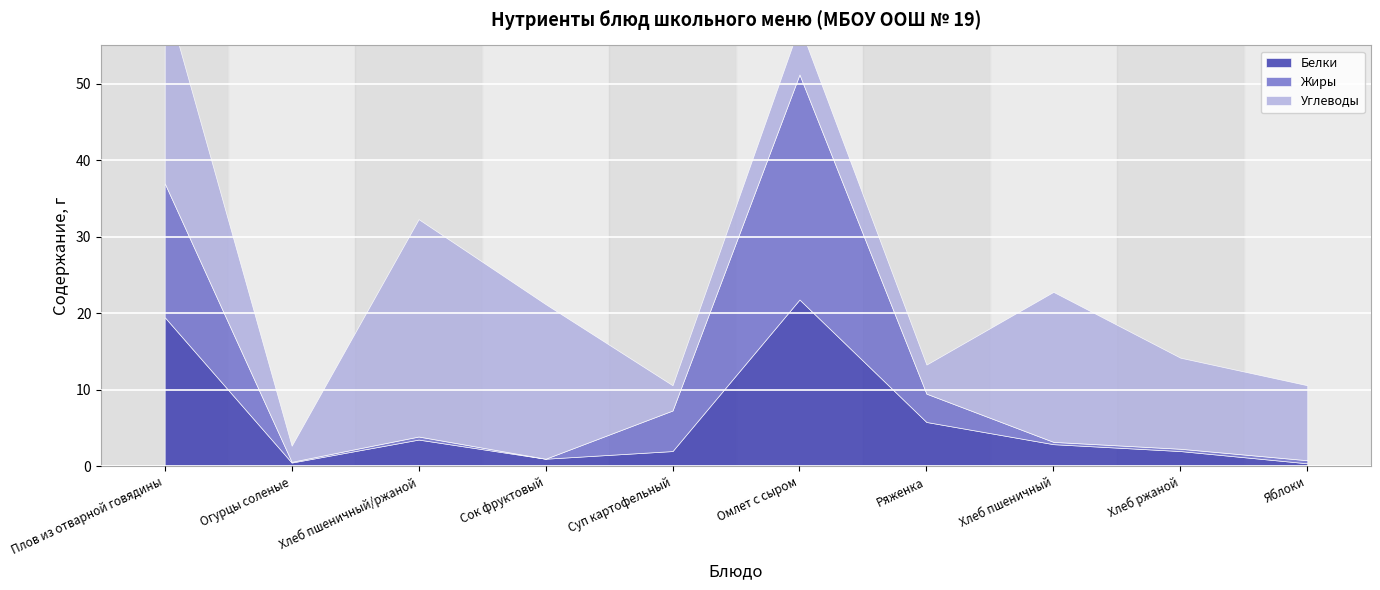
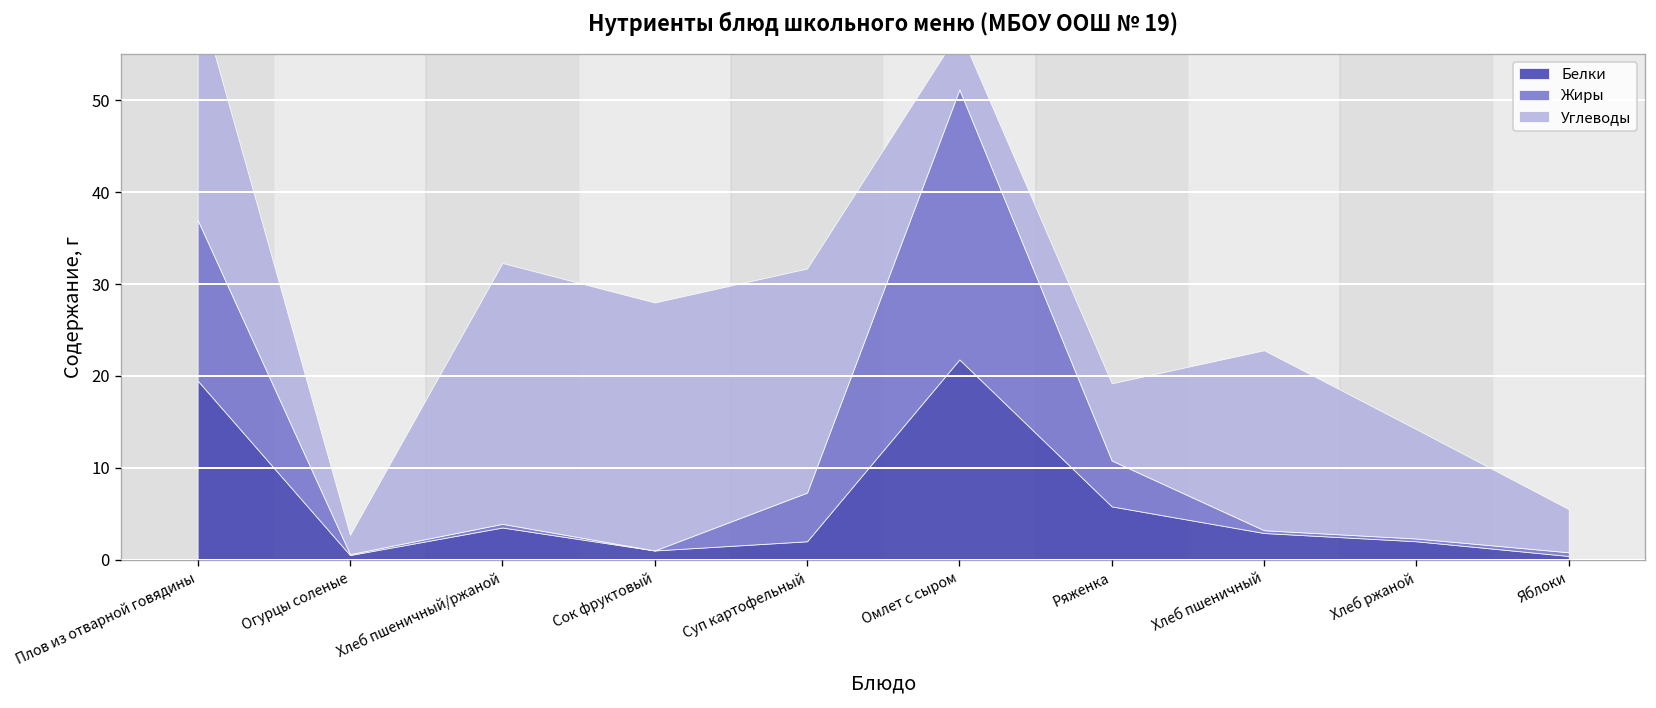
  {
    "Белки": {
      "Плов из отварной говядины": 20,
      "Хлеб пшеничный/ржаной": 4,
      "Суп картофельный": 2,
      "Омлет с сыром": 22,
      "Ряженка": 6,
      "Яблоки": 0
    },
    "Жиры": {
      "Плов из отварной говядины": 18,
      "Хлеб пшеничный/ржаной": 0,
      "Суп картофельный": 5,
      "Омлет с сыром": 29,
-     "Ряженка": 4,
+     "Ряженка": 5,
      "Яблоки": 0
    },
    "Углеводы": {
      "Огурцы соленые": 2,
      "Хлеб пшеничный/ржаной": 28,
-     "Сок фруктовый": 20,
-     "Суп картофельный": 3,
-     "Ряженка": 4,
+     "Сок фруктовый": 27,
+     "Суп картофельный": 24,
+     "Ряженка": 8,
      "Хлеб пшеничный": 20,
      "Хлеб ржаной": 12,
-     "Яблоки": 10
+     "Яблоки": 5
    }
  }
